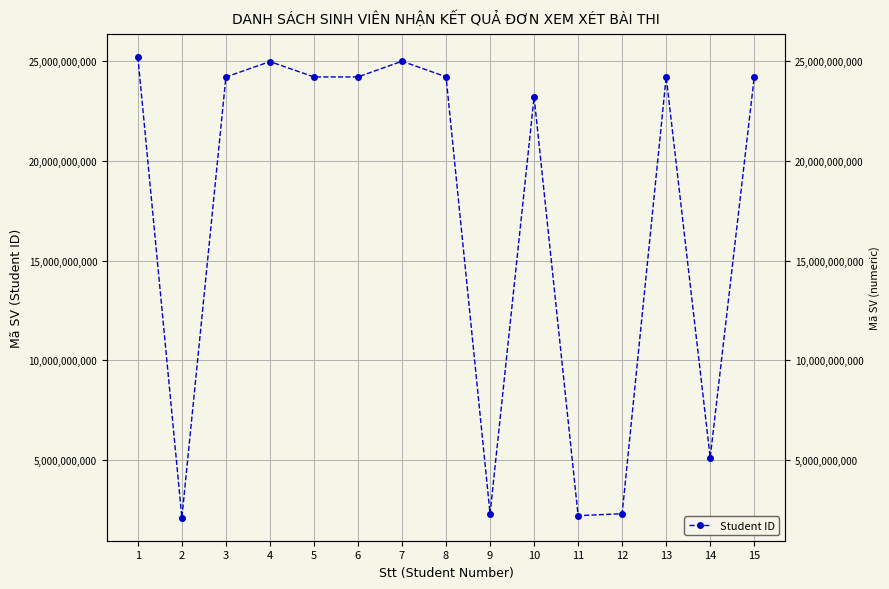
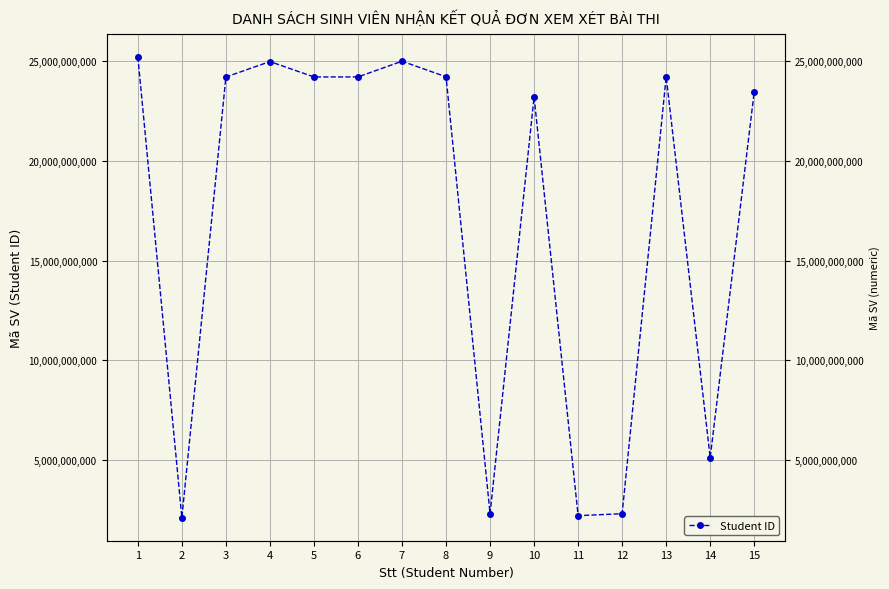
  {
    "1": "25,200,000,000",
    "2": "2,100,000,000",
    "3": "24,200,000,000",
    "4": "25,000,000,000",
    "5": "24,200,000,000",
    "6": "24,200,000,000",
    "7": "25,000,000,000",
    "8": "24,200,000,000",
    "9": "2,300,000,000",
    "10": "23,200,000,000",
    "11": "2,200,000,000",
    "12": "2,300,000,000",
    "13": "24,200,000,000",
    "14": "5,100,000,000",
-   "15": "24,200,000,000"
+   "15": "23,500,000,000"
  }
